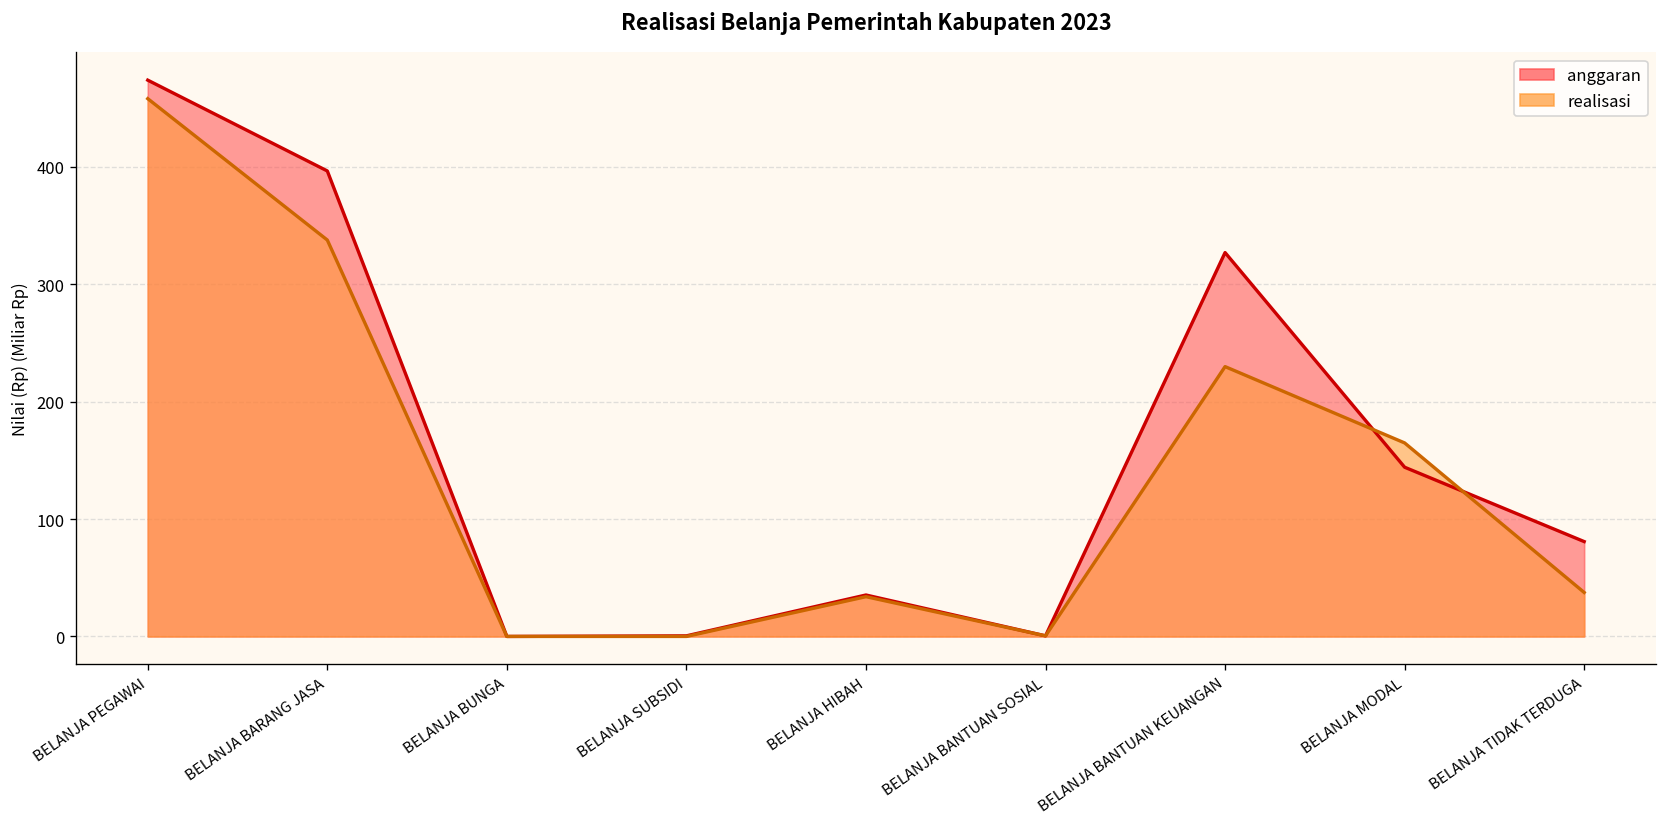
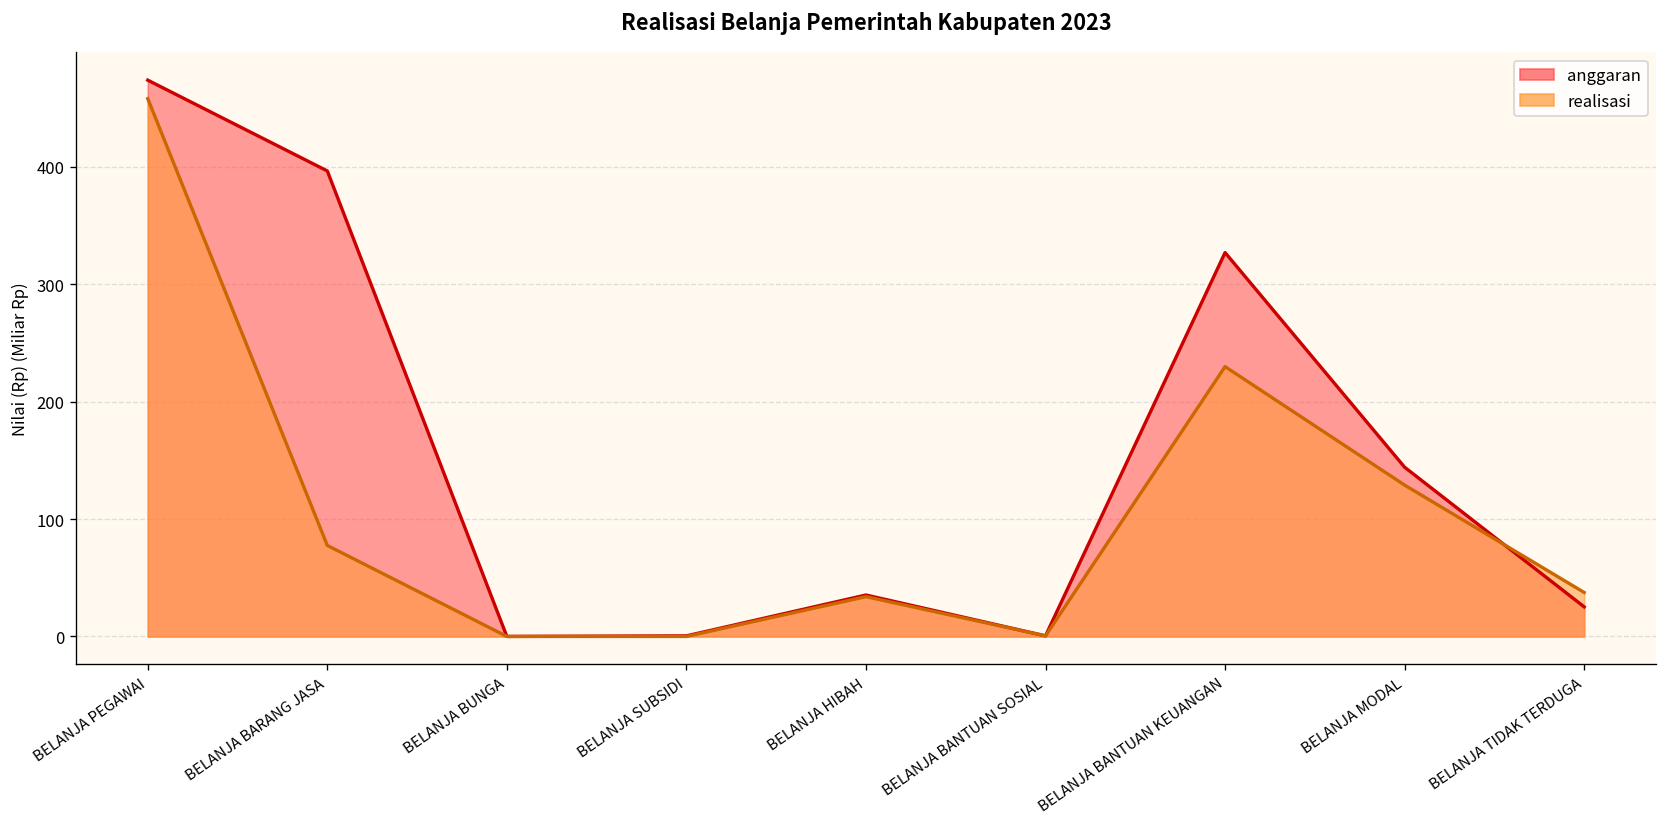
  {
    "anggaran": {
      "BELANJA PEGAWAI": 470,
      "BELANJA BARANG JASA": 400,
      "BELANJA BANTUAN KEUANGAN": 330,
      "BELANJA MODAL": 140,
-     "BELANJA TIDAK TERDUGA": 80
+     "BELANJA TIDAK TERDUGA": 30
    },
    "realisasi": {
      "BELANJA PEGAWAI": 460,
-     "BELANJA BARANG JASA": 340,
+     "BELANJA BARANG JASA": 80,
      "BELANJA BANTUAN KEUANGAN": 230,
-     "BELANJA MODAL": 160,
+     "BELANJA MODAL": 130,
      "BELANJA TIDAK TERDUGA": 40
    }
  }
